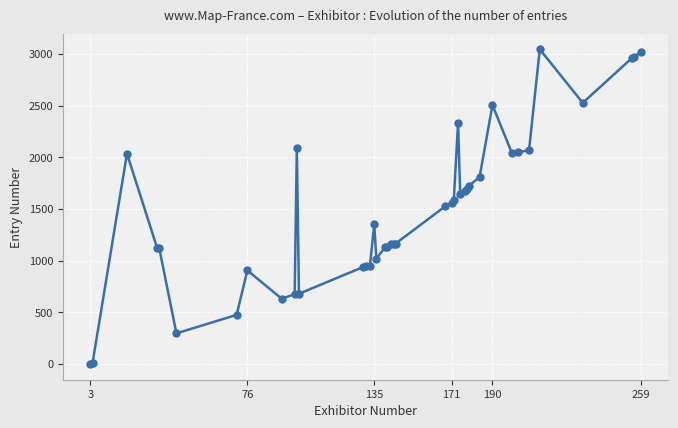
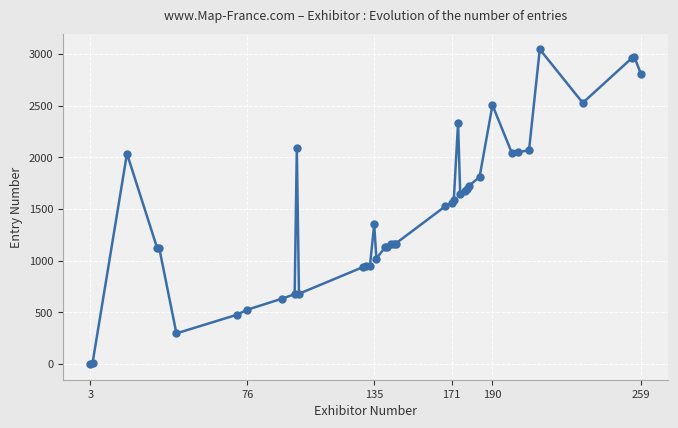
  {
    "3": 0,
-   "76": 910,
+   "76": 530,
    "135": 1350,
    "171": 1560,
    "190": 2500,
-   "259": 3020
+   "259": 2810
  }
